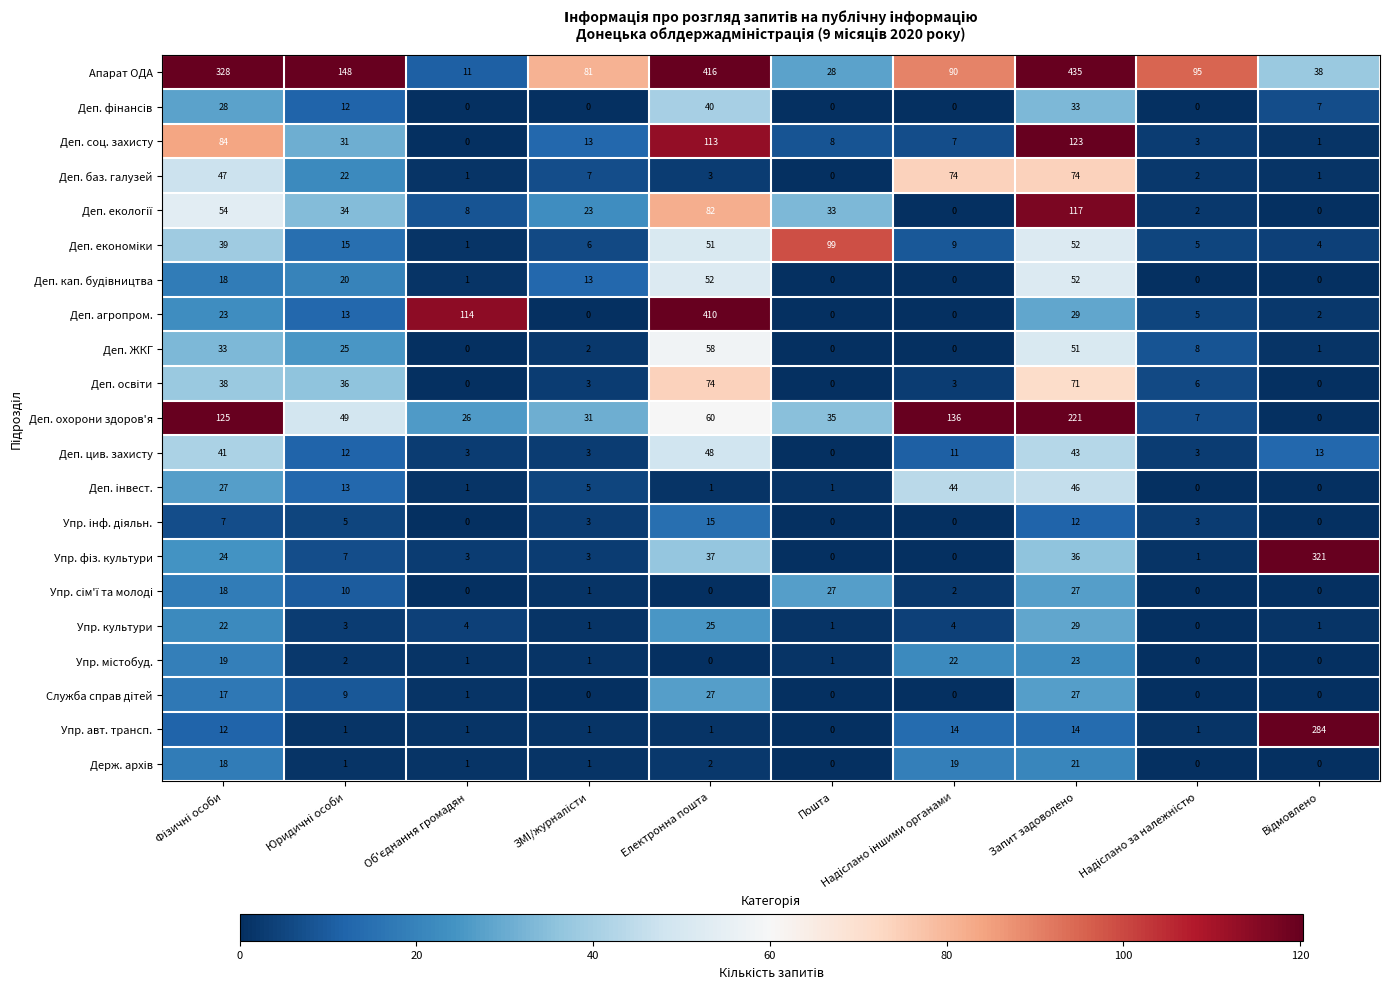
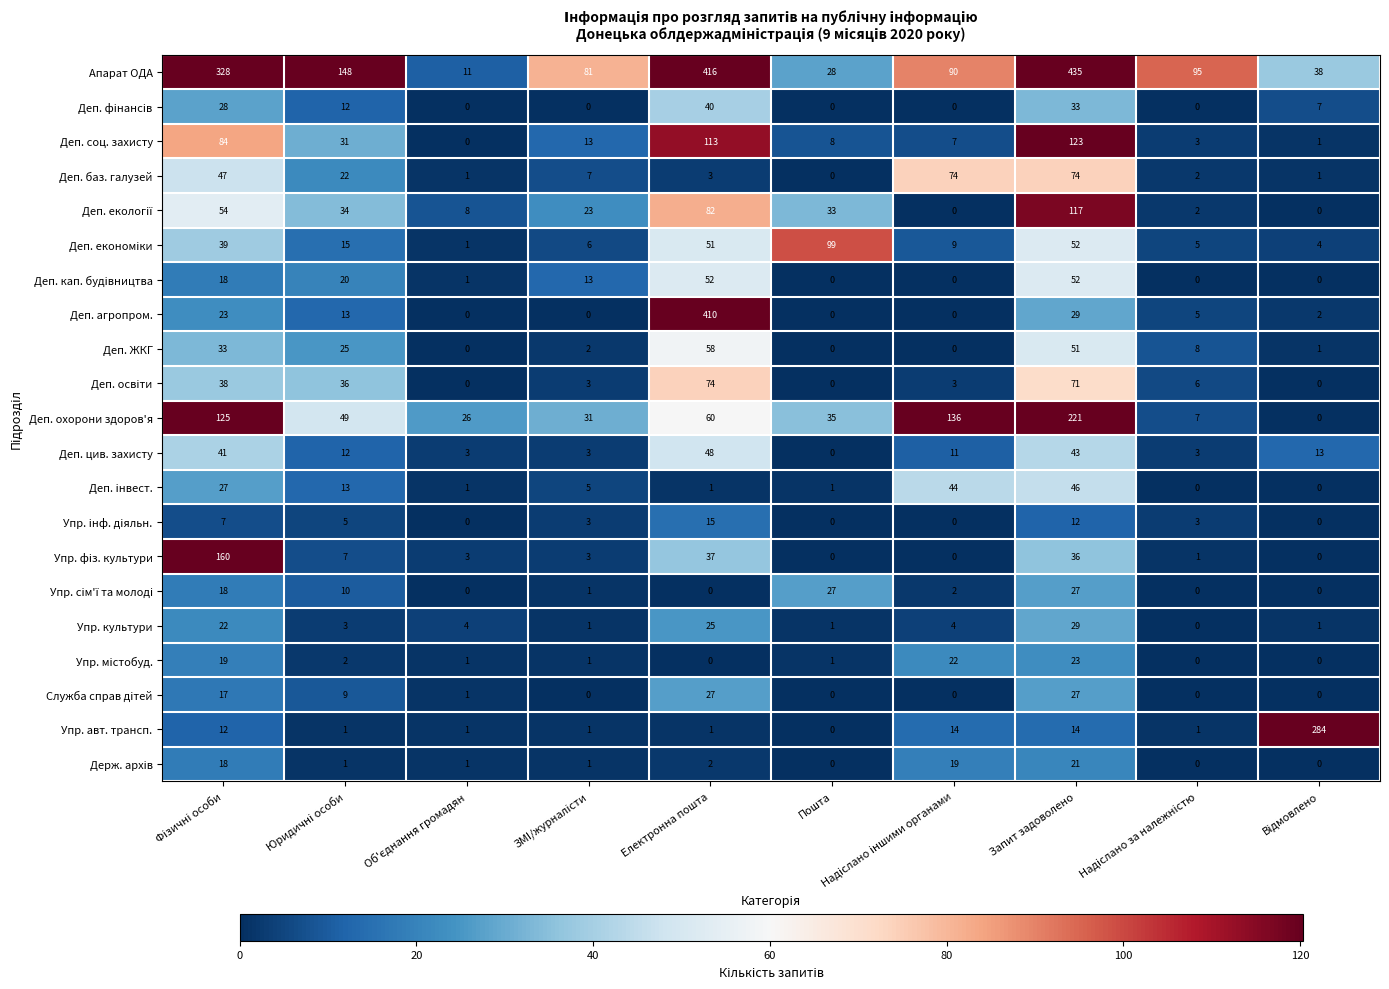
  {
    "Деп. агропром.": {
      "Фізичні особи": 23,
      "Юридичні особи": 13,
-     "Об'єднання громадян": 114,
+     "Об'єднання громадян": 0,
      "ЗМІ/журналісти": 0,
      "Електронна пошта": 410,
      "Пошта": 0,
      "Надіслано іншими органами": 0,
      "Запит задоволено": 29,
      "Надіслано за належністю": 5,
      "Відмовлено": 2
    },
    "Упр. фіз. культури": {
-     "Фізичні особи": 24,
+     "Фізичні особи": 160,
      "Юридичні особи": 7,
      "Об'єднання громадян": 3,
      "ЗМІ/журналісти": 3,
      "Електронна пошта": 37,
      "Пошта": 0,
      "Надіслано іншими органами": 0,
      "Запит задоволено": 36,
      "Надіслано за належністю": 1,
-     "Відмовлено": 321
+     "Відмовлено": 0
    }
  }
